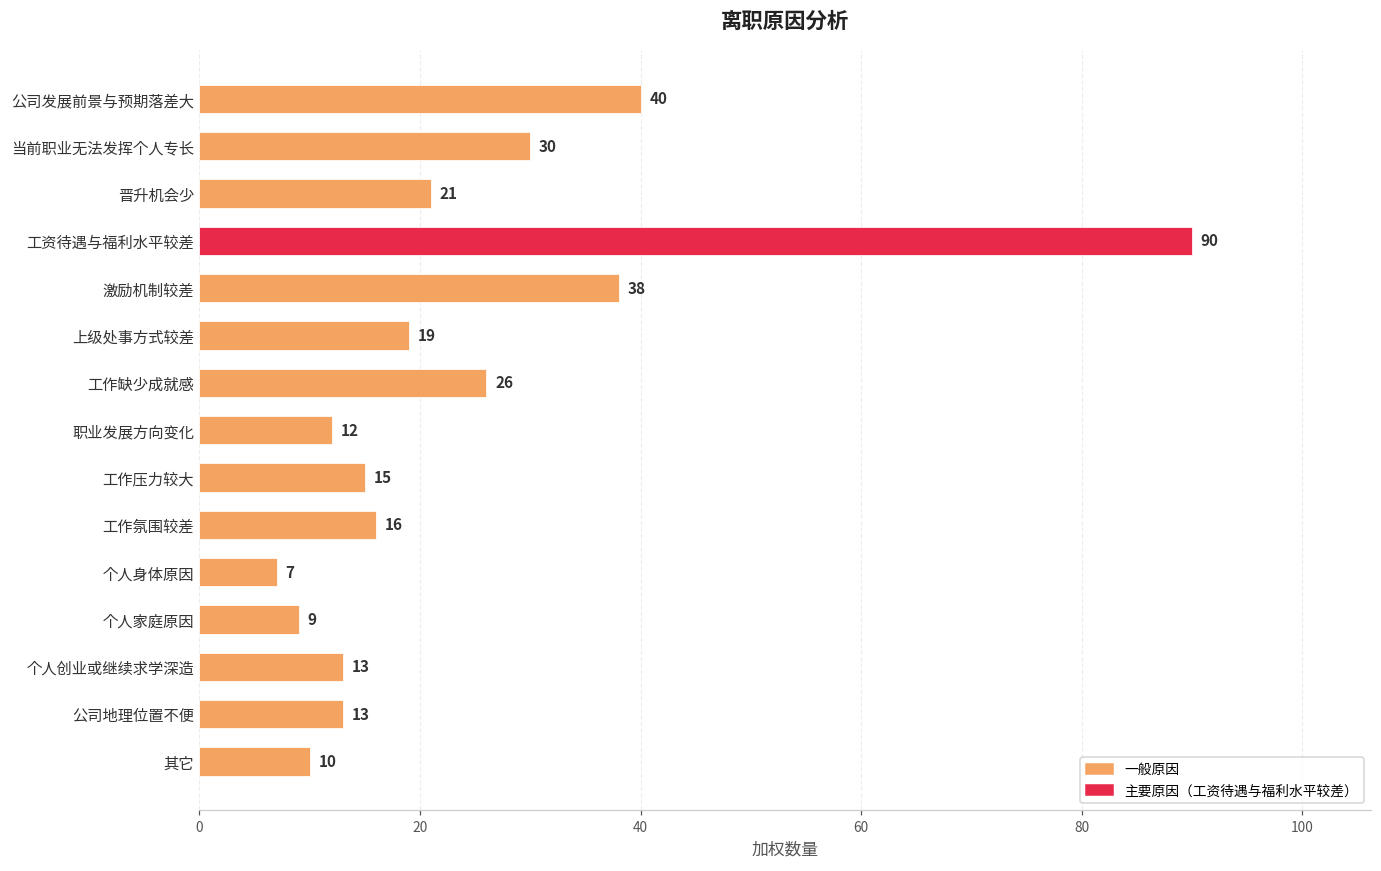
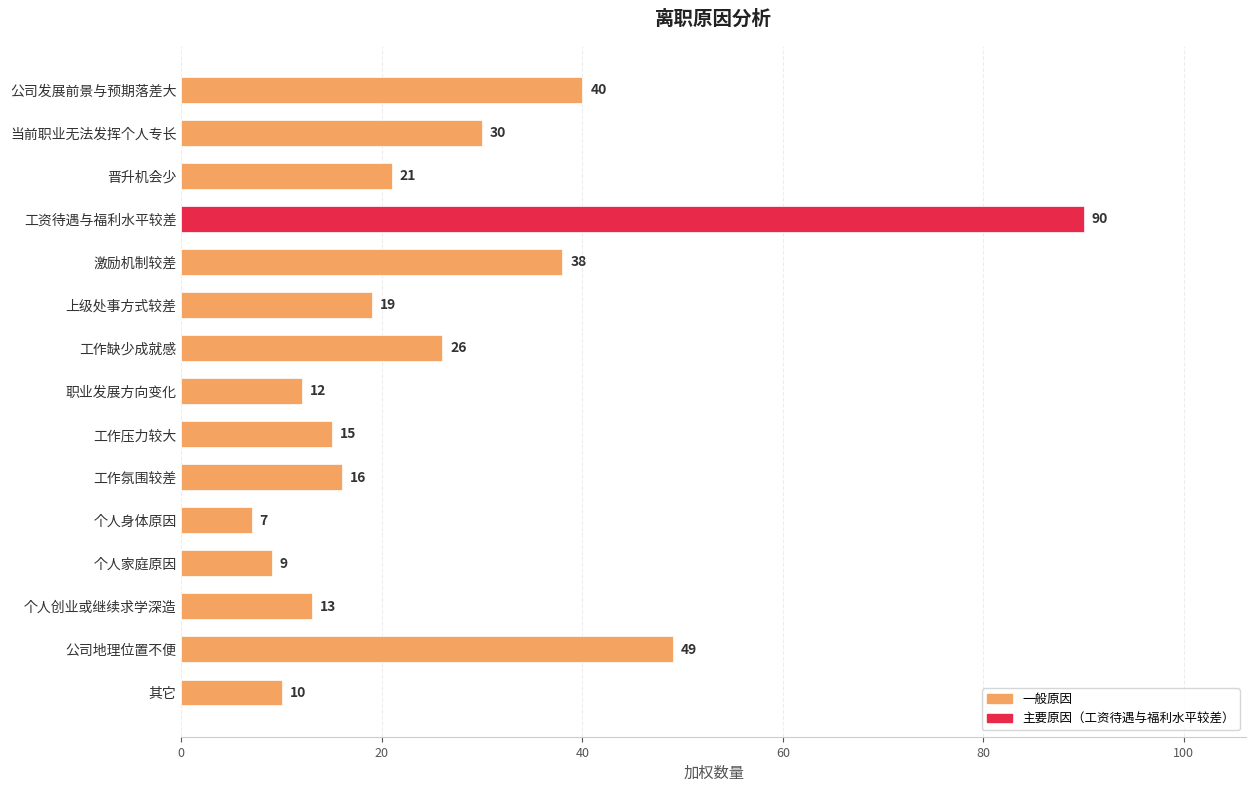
  {
    "公司发展前景与预期落差大": 40,
    "当前职业无法发挥个人专长": 30,
    "晋升机会少": 21,
    "工资待遇与福利水平较差": 90,
    "激励机制较差": 38,
    "上级处事方式较差": 19,
    "工作缺少成就感": 26,
    "职业发展方向变化": 12,
    "工作压力较大": 15,
    "工作氛围较差": 16,
    "个人身体原因": 7,
    "个人家庭原因": 9,
    "个人创业或继续求学深造": 13,
-   "公司地理位置不便": 13,
+   "公司地理位置不便": 49,
    "其它": 10
  }
